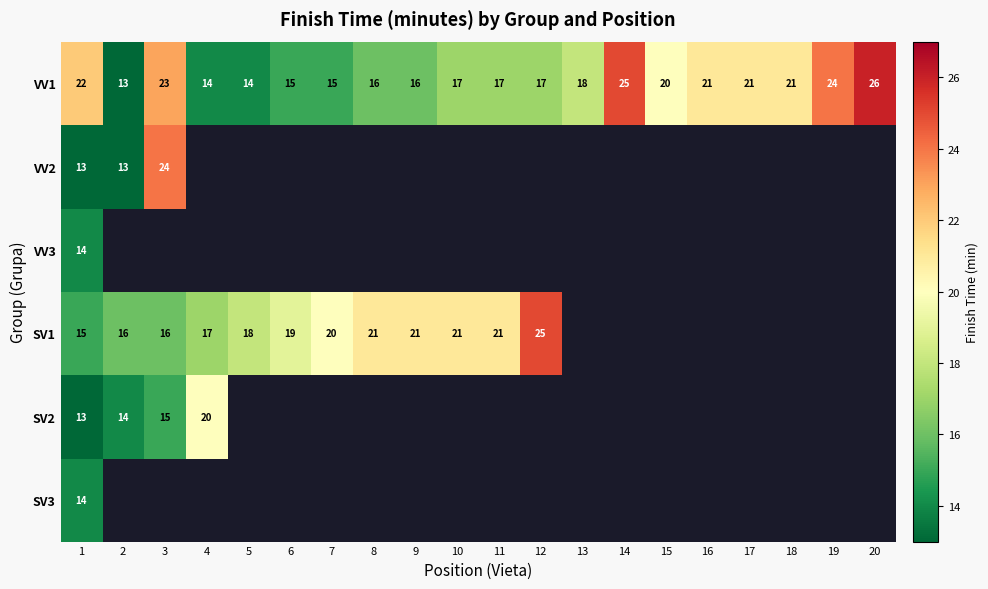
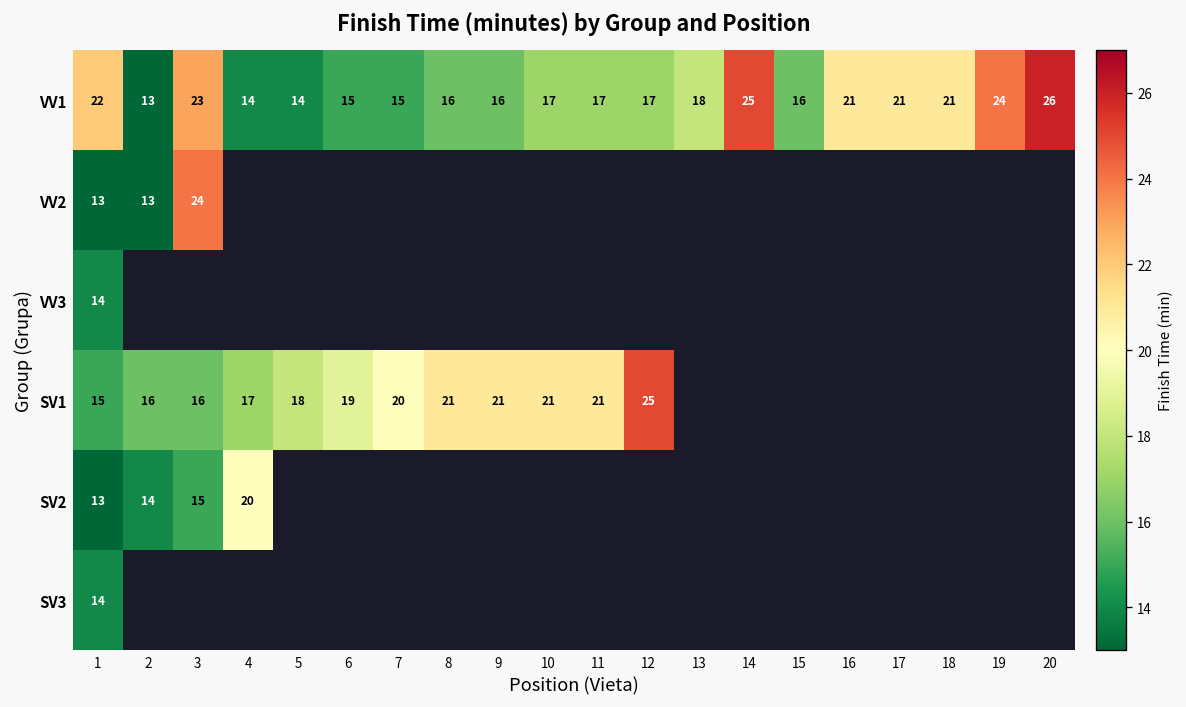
  {
    "VV1": {
      "1": 22,
      "2": 13,
      "3": 23,
      "4": 14,
      "5": 14,
      "6": 15,
      "7": 15,
      "8": 16,
      "9": 16,
      "10": 17,
      "11": 17,
      "12": 17,
      "13": 18,
      "14": 25,
-     "15": 20,
+     "15": 16,
      "16": 21,
      "17": 21,
      "18": 21,
      "19": 24,
      "20": 26
    },
    "VV2": {
      "1": 13,
      "2": 13,
      "3": 24
    },
    "VV3": {
      "1": 14
    },
    "SV1": {
      "1": 15,
      "2": 16,
      "3": 16,
      "4": 17,
      "5": 18,
      "6": 19,
      "7": 20,
      "8": 21,
      "9": 21,
      "10": 21,
      "11": 21,
      "12": 25
    },
    "SV2": {
      "1": 13,
      "2": 14,
      "3": 15,
      "4": 20
    },
    "SV3": {
      "1": 14
    }
  }
